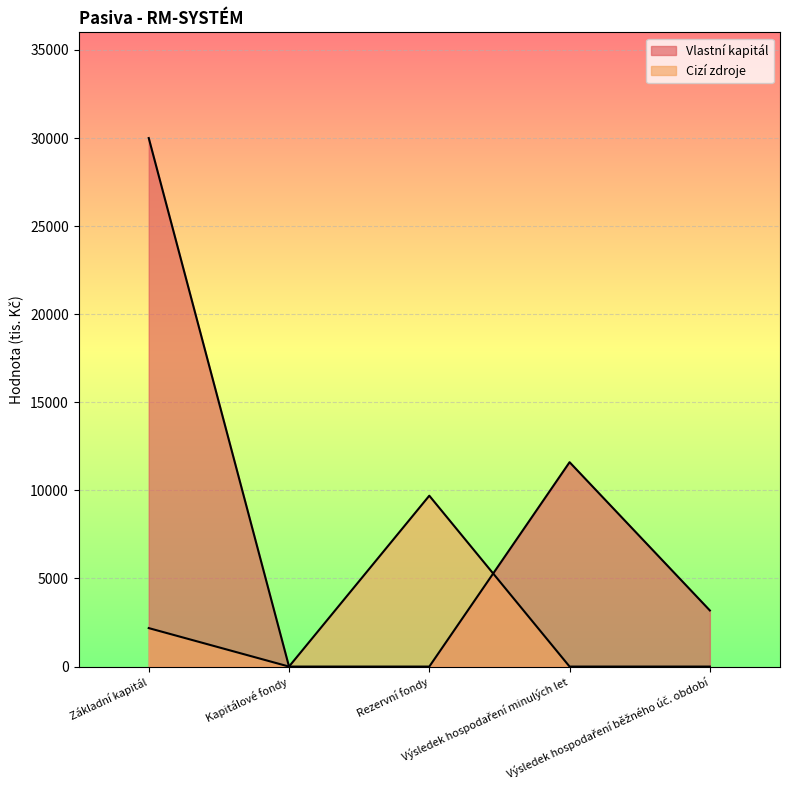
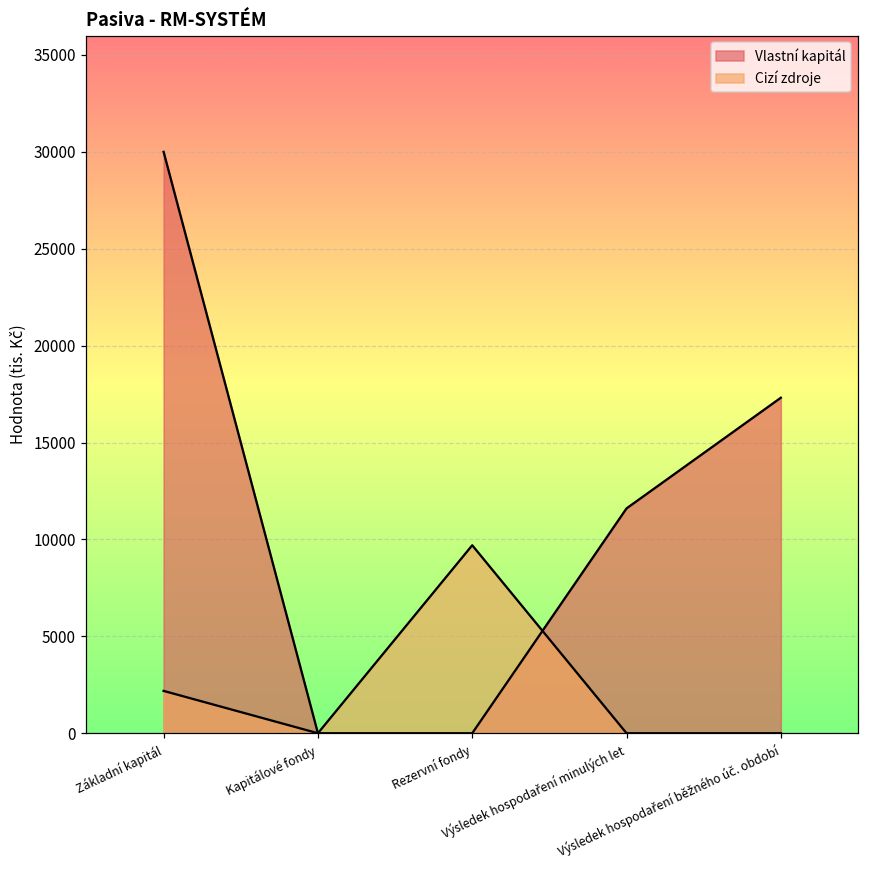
  {
    "Vlastní kapitál": {
      "Základní kapitál": 30000,
      "Rezervní fondy": 0,
      "Výsledek hospodaření minulých let": 11600,
-     "Výsledek hospodaření běžného úč. období": 3200
+     "Výsledek hospodaření běžného úč. období": 17300
    },
    "Cizí zdroje": {
      "Základní kapitál": 2200,
      "Rezervní fondy": 9700,
      "Výsledek hospodaření minulých let": 0,
      "Výsledek hospodaření běžného úč. období": 0
    }
  }
